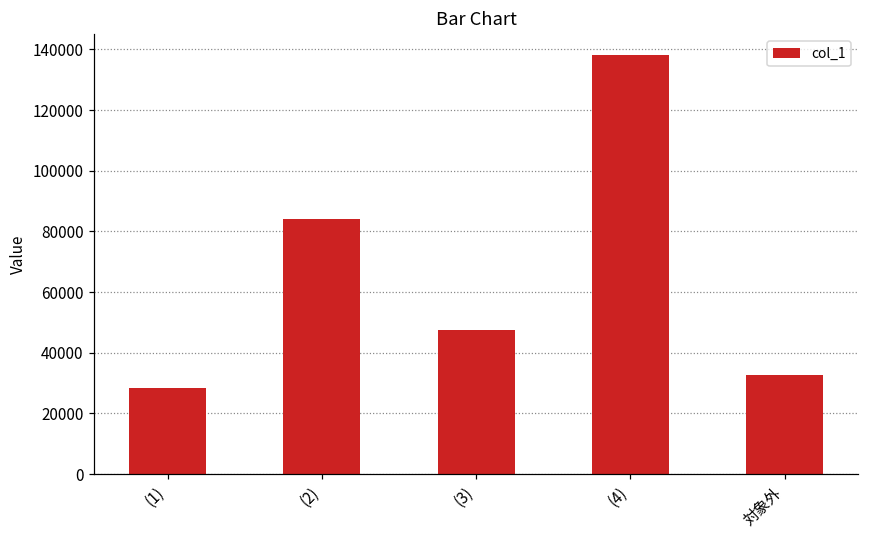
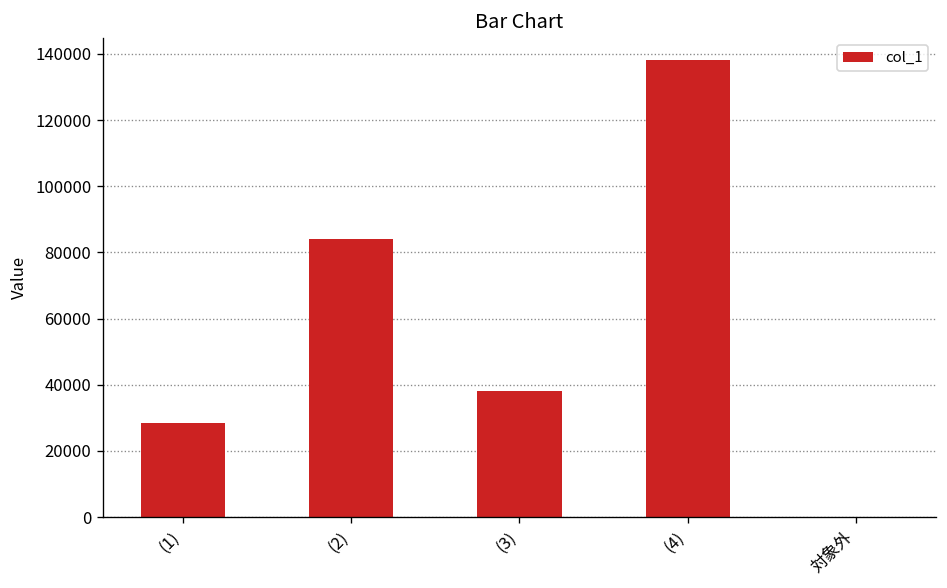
  {
    "(1)": 28000,
    "(2)": 84000,
-   "(3)": 48000,
+   "(3)": 38000,
    "(4)": 138000,
-   "対象外": 33000
+   "対象外": 0
  }
